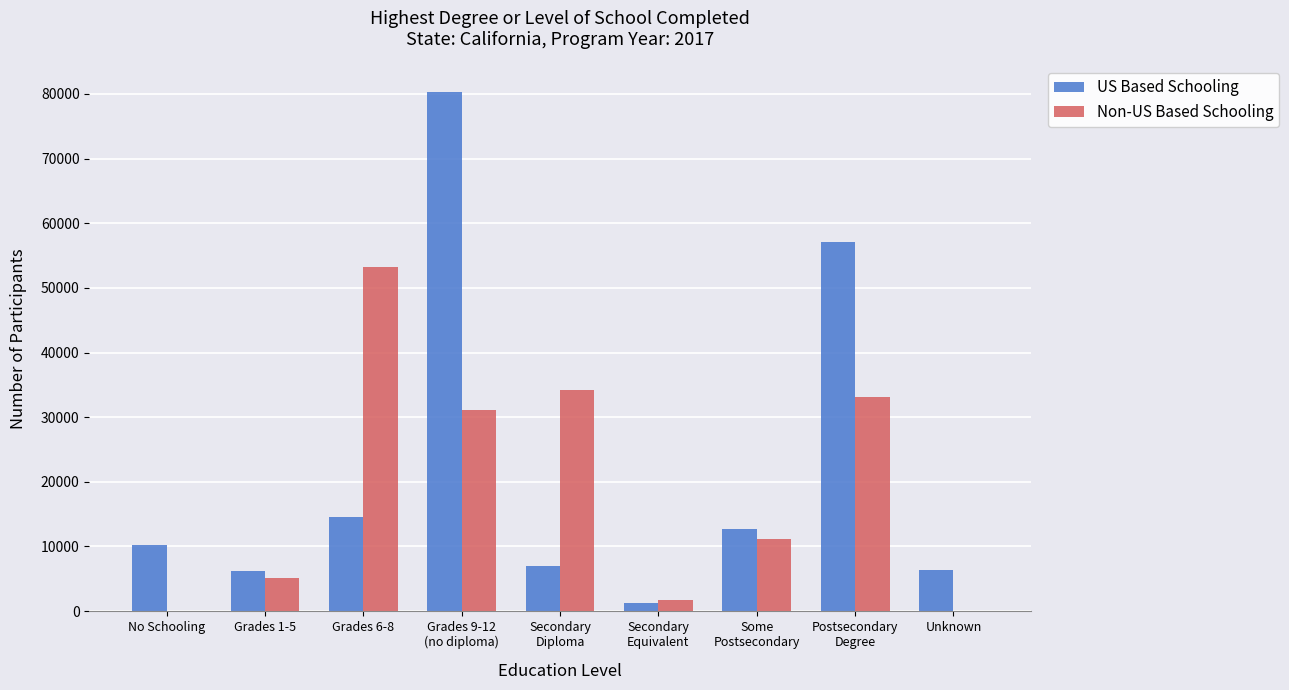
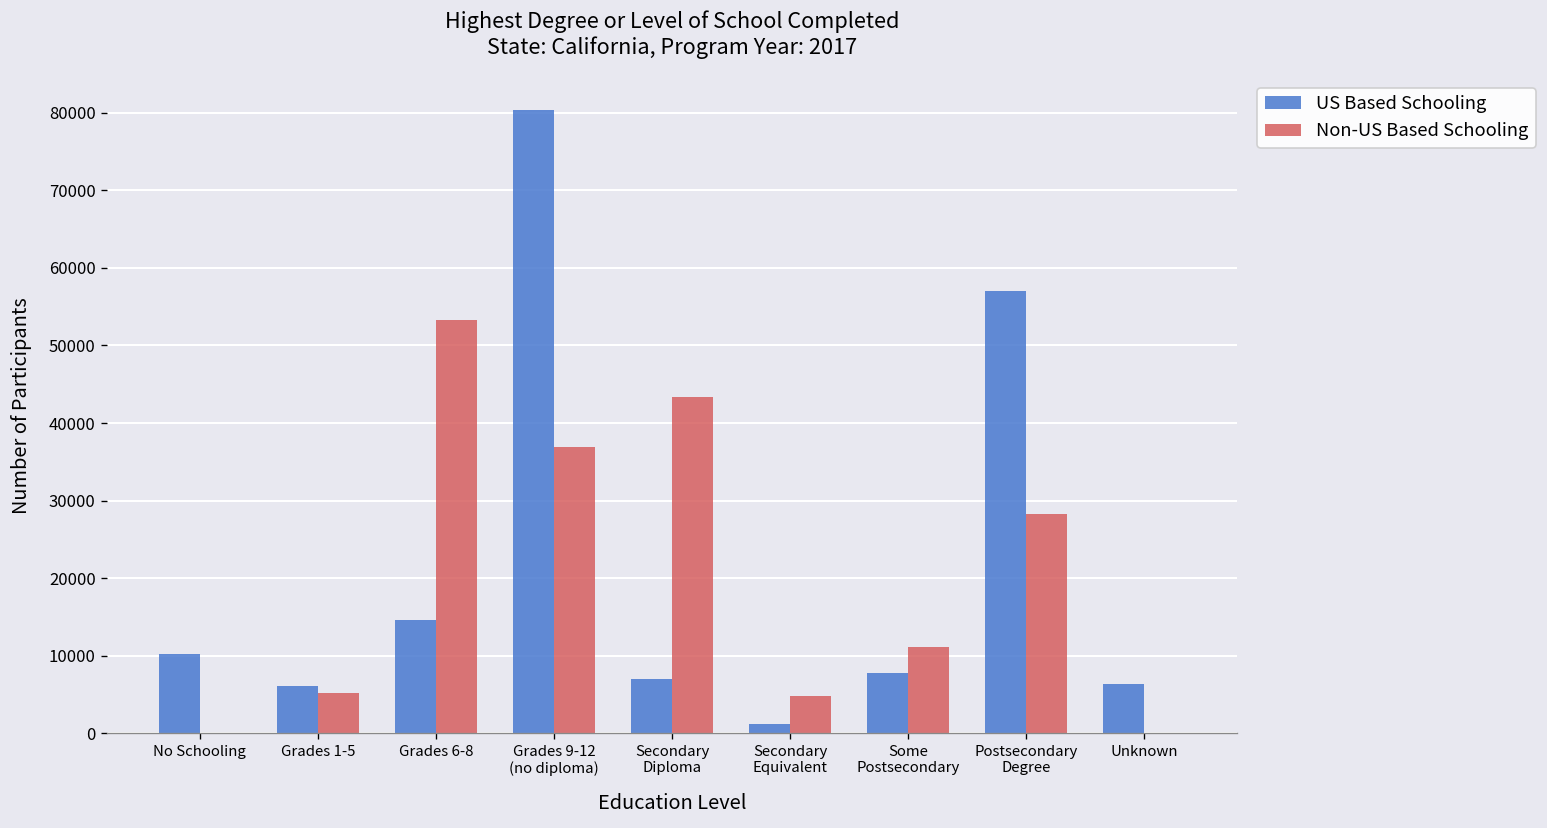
  {
    "US Based Schooling": {
      "No Schooling": 10000,
      "Grades 1-5": 6000,
      "Grades 6-8": 15000,
      "Grades 9-12 (no diploma)": 80000,
      "Secondary Diploma": 7000,
      "Secondary Equivalent": 1000,
-     "Some Postsecondary": 13000,
+     "Some Postsecondary": 8000,
      "Postsecondary Degree": 57000,
      "Unknown": 6000
    },
    "Non-US Based Schooling": {
      "No Schooling": 0,
      "Grades 1-5": 5000,
      "Grades 6-8": 53000,
-     "Grades 9-12 (no diploma)": 31000,
-     "Secondary Diploma": 34000,
-     "Secondary Equivalent": 2000,
+     "Grades 9-12 (no diploma)": 37000,
+     "Secondary Diploma": 43000,
+     "Secondary Equivalent": 5000,
      "Some Postsecondary": 11000,
-     "Postsecondary Degree": 33000,
+     "Postsecondary Degree": 28000,
      "Unknown": 0
    }
  }
